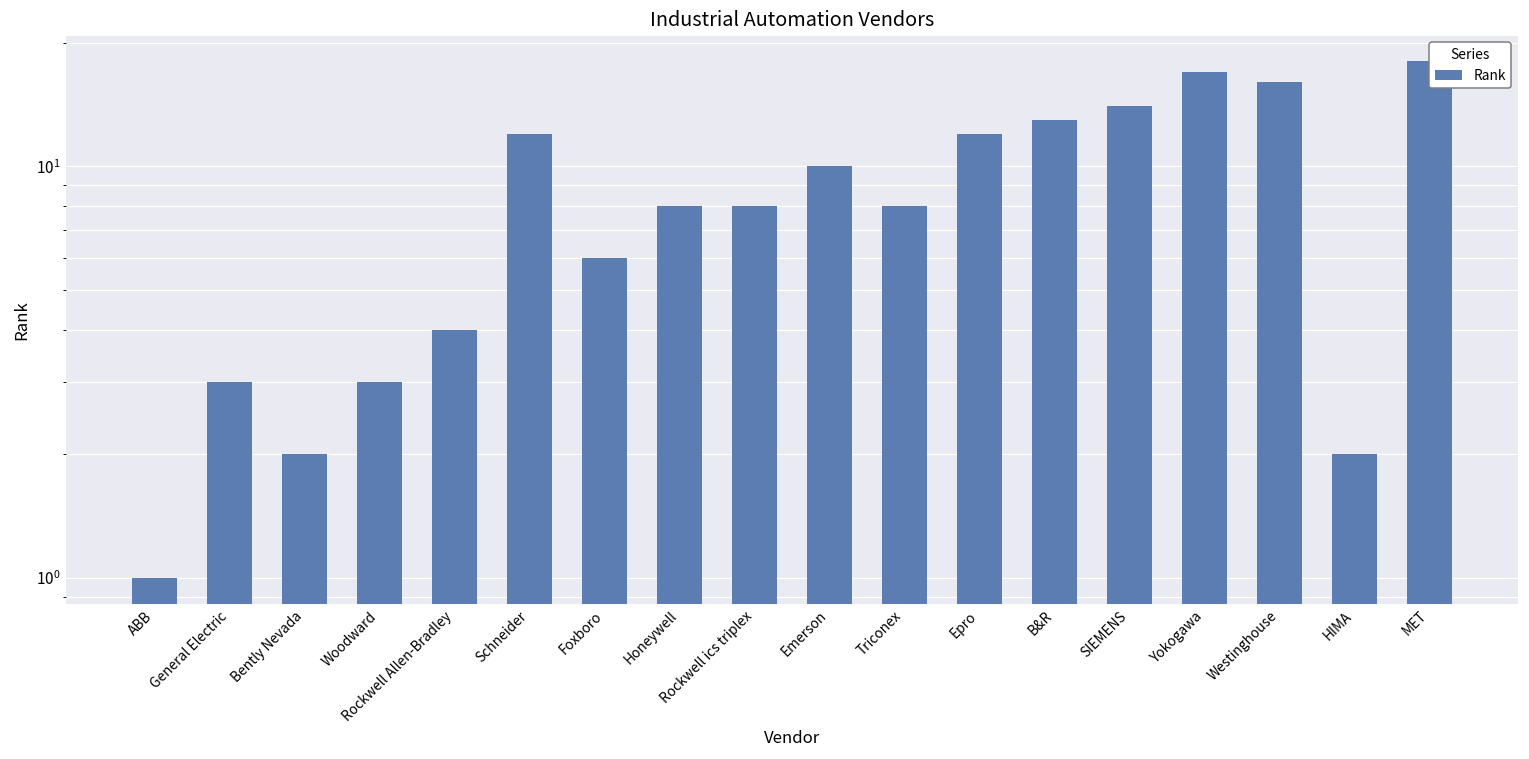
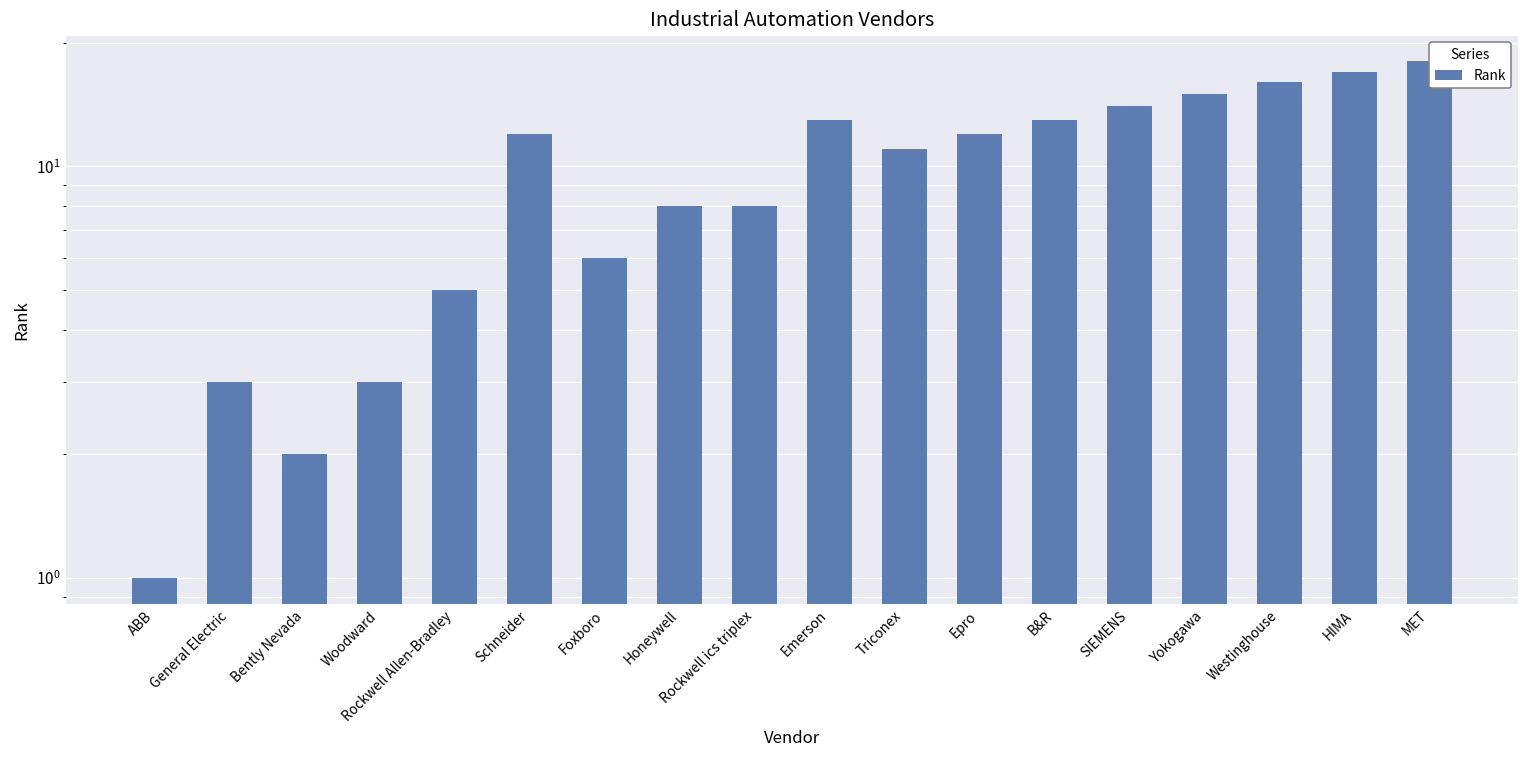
  {
    "ABB": 1,
    "General Electric": 3,
    "Bently Nevada": 2,
    "Woodward": 3,
-   "Rockwell Allen-Bradley": 4,
+   "Rockwell Allen-Bradley": 5,
    "Schneider": 12,
    "Foxboro": 6,
    "Honeywell": 8,
    "Rockwell ics triplex": 8,
-   "Emerson": 10,
-   "Triconex": 8,
+   "Emerson": 13,
+   "Triconex": 11,
    "Epro": 12,
    "B&R": 13,
    "SIEMENS": 14,
-   "Yokogawa": 17,
+   "Yokogawa": 15,
    "Westinghouse": 16,
-   "HIMA": 2
+   "HIMA": 17
  }
